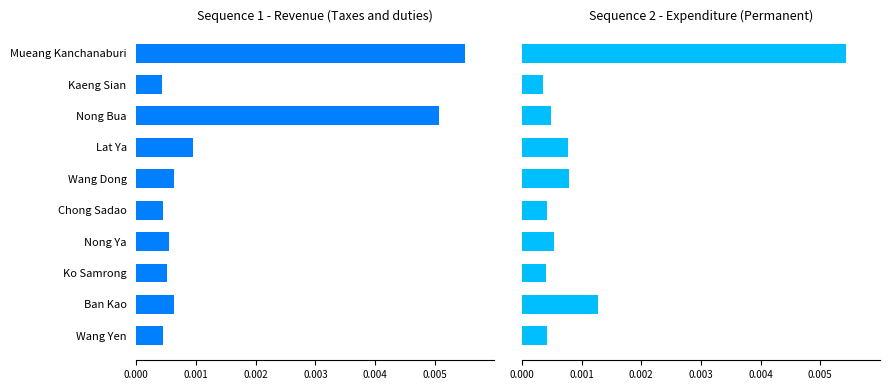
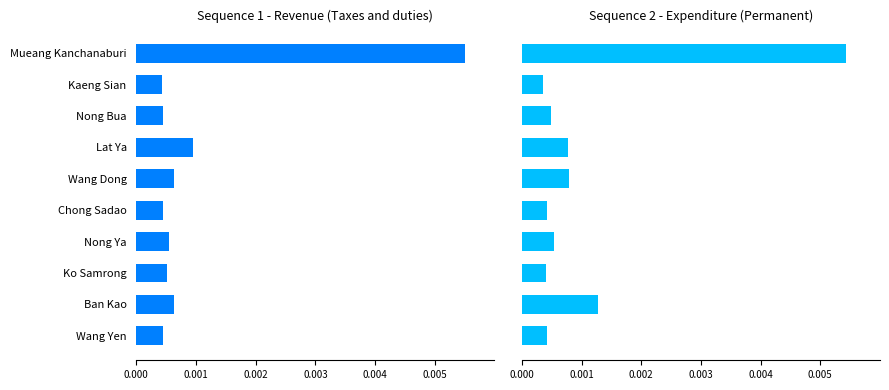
  {
    "Sequence 1 - Revenue (Taxes and duties)": {
      "Mueang Kanchanaburi": 0.0055,
      "Kaeng Sian": 0.0004,
-     "Nong Bua": 0.0051,
+     "Nong Bua": 0.0005,
      "Lat Ya": 0.0009,
      "Wang Dong": 0.0006,
      "Chong Sadao": 0.0004,
      "Nong Ya": 0.0005,
      "Ko Samrong": 0.0005,
      "Ban Kao": 0.0006,
      "Wang Yen": 0.0004
    }
  }
